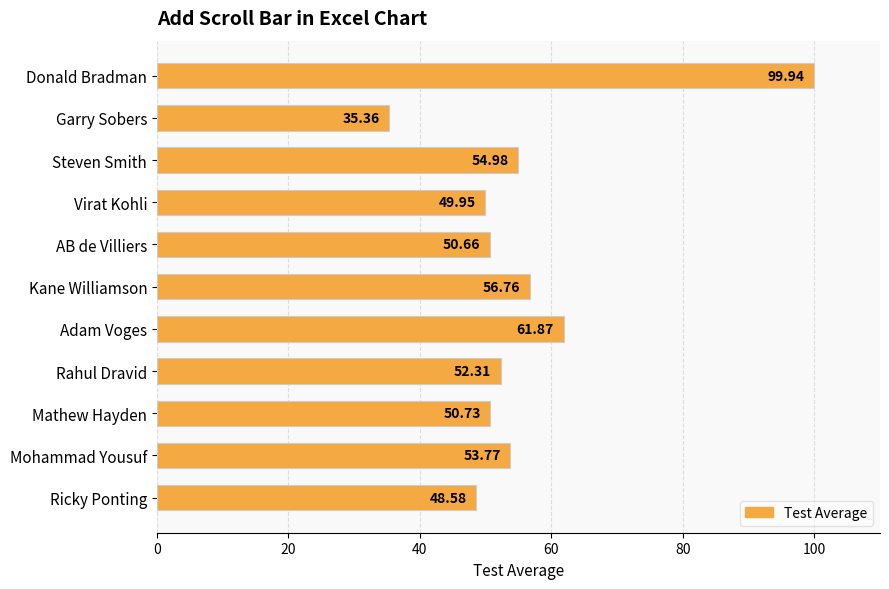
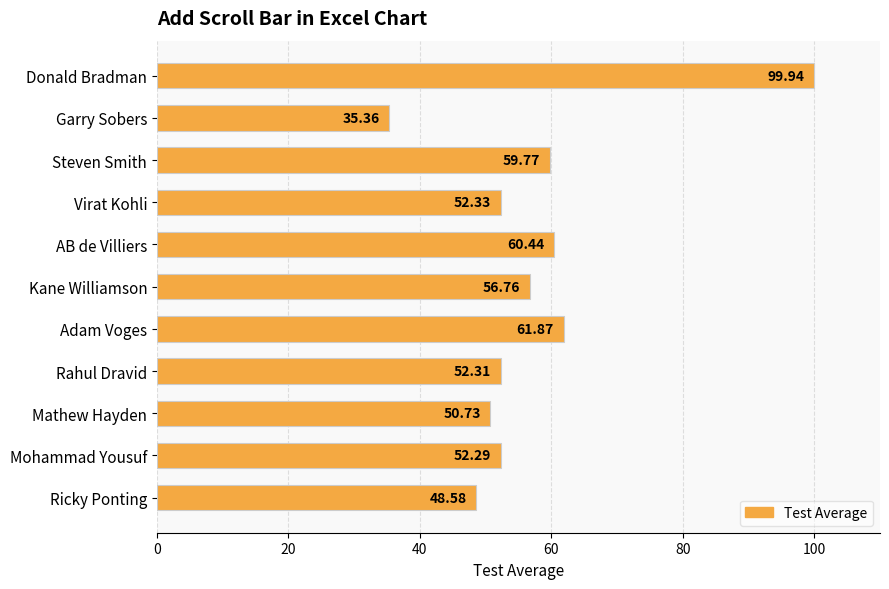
  {
    "Donald Bradman": 99.94,
    "Garry Sobers": 35.36,
-   "Steven Smith": 54.98,
-   "Virat Kohli": 49.95,
-   "AB de Villiers": 50.66,
+   "Steven Smith": 59.77,
+   "Virat Kohli": 52.33,
+   "AB de Villiers": 60.44,
    "Kane Williamson": 56.76,
    "Adam Voges": 61.87,
    "Rahul Dravid": 52.31,
    "Mathew Hayden": 50.73,
-   "Mohammad Yousuf": 53.77,
+   "Mohammad Yousuf": 52.29,
    "Ricky Ponting": 48.58
  }
